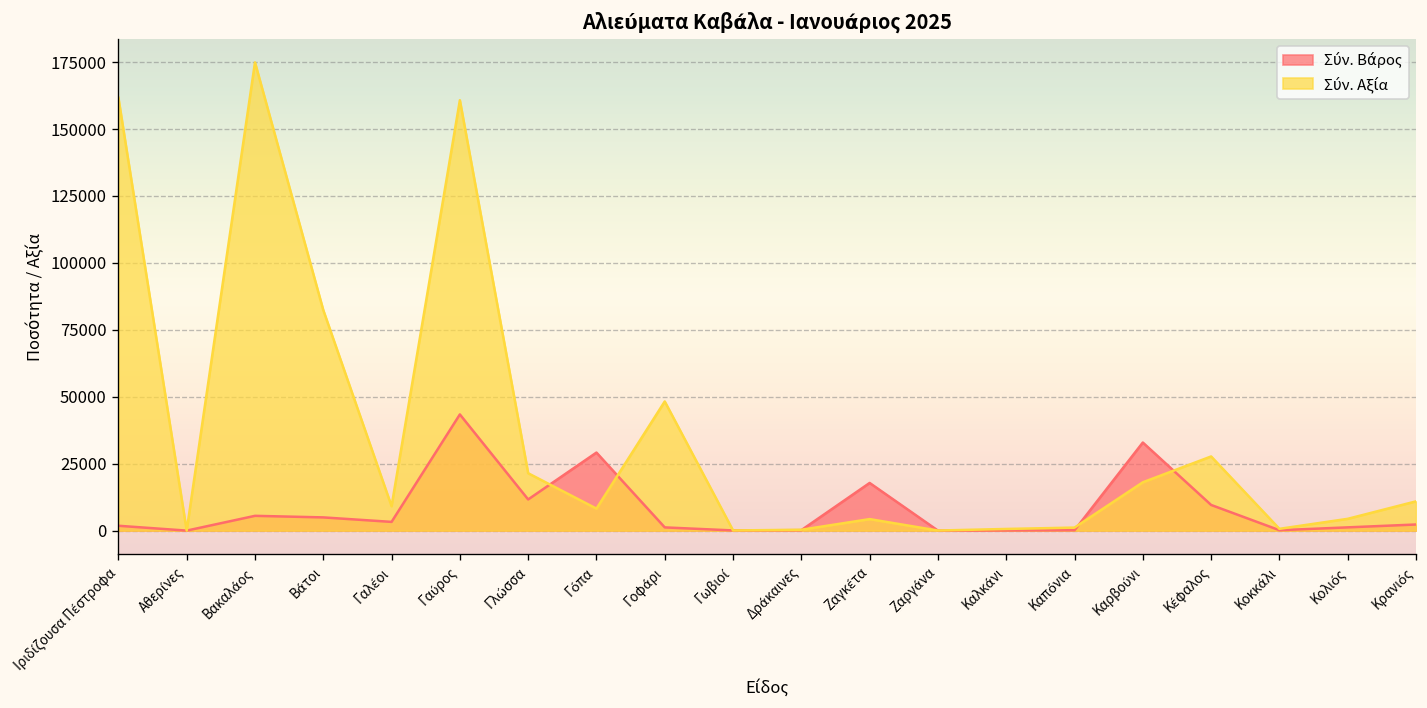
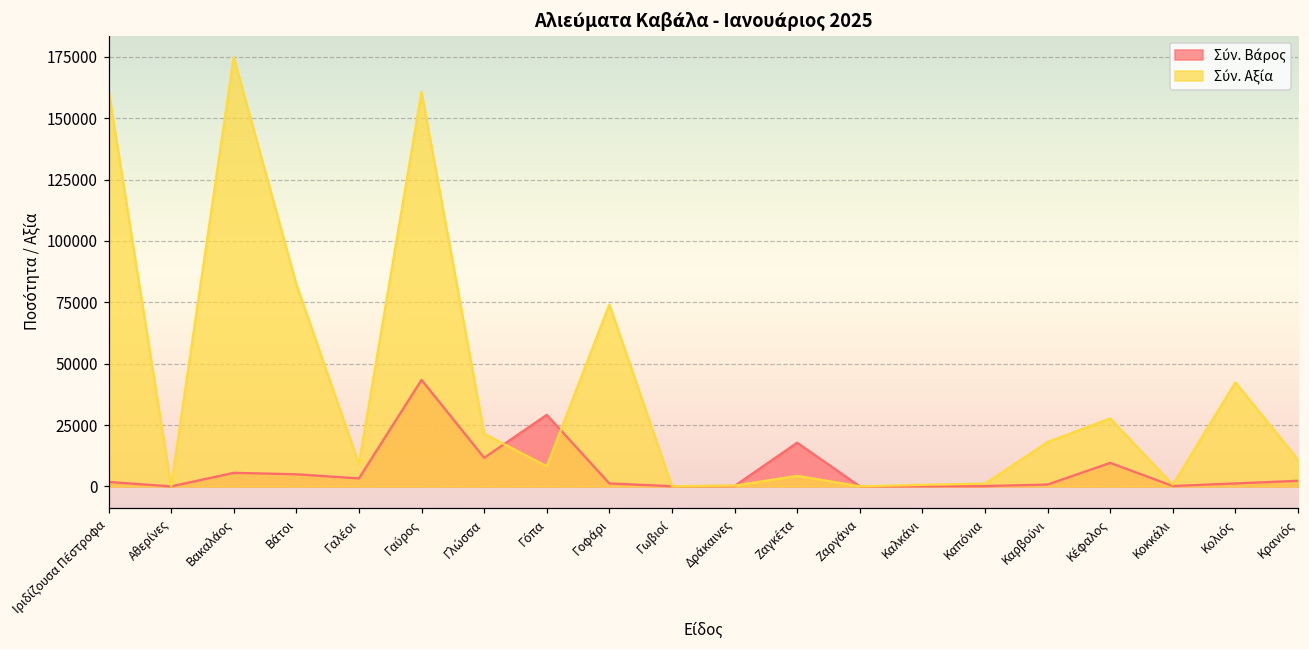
  {
    "Σύν. Βάρος": {
      "Ιριδίζουσα Πέστροφα": 2000,
      "Βακαλάος": 6000,
      "Βάτοι": 5000,
      "Γαλέοι": 3000,
      "Γαύρος": 43000,
      "Γλώσσα": 12000,
      "Γόπα": 29000,
      "Γοφάρι": 1000,
      "Ζαγκέτα": 18000,
-     "Καρβούνι": 33000,
+     "Καρβούνι": 1000,
      "Κέφαλος": 10000,
      "Κολιός": 1000,
      "Κρανιός": 2000
    },
    "Σύν. Αξία": {
      "Ιριδίζουσα Πέστροφα": 162000,
      "Βακαλάος": 175000,
      "Βάτοι": 82000,
      "Γαλέοι": 9000,
      "Γαύρος": 161000,
      "Γλώσσα": 21000,
      "Γόπα": 8000,
-     "Γοφάρι": 48000,
+     "Γοφάρι": 74000,
      "Ζαγκέτα": 4000,
      "Καρβούνι": 18000,
      "Κέφαλος": 28000,
-     "Κολιός": 4000,
+     "Κολιός": 42000,
      "Κρανιός": 11000
    }
  }
